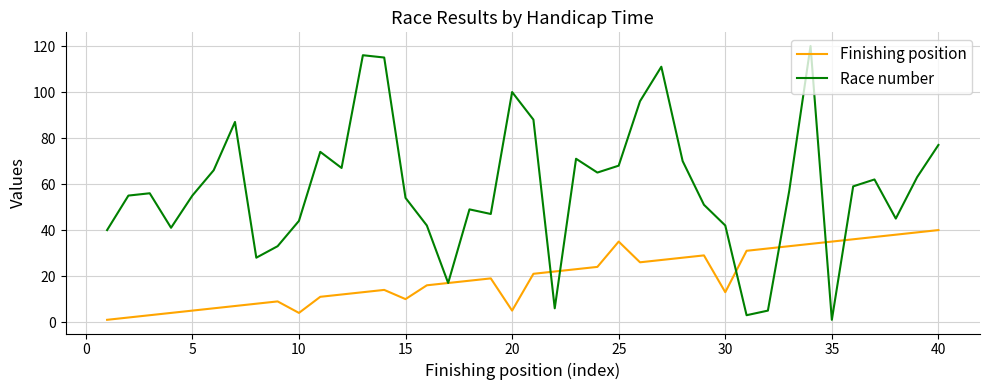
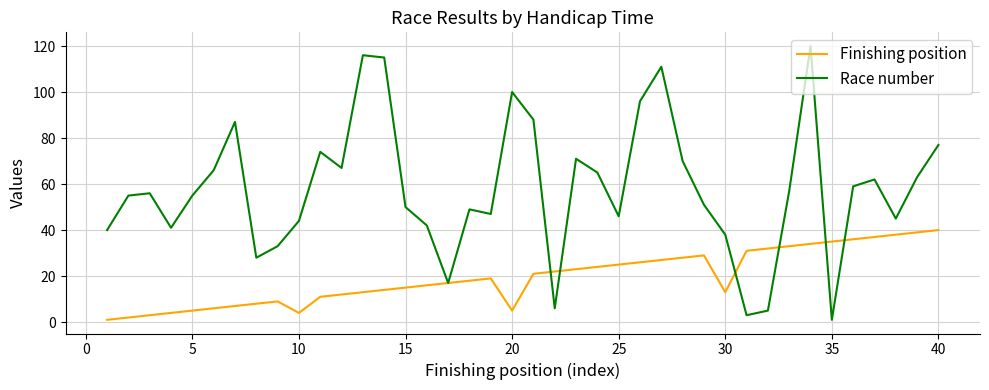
  {
    "Finishing position": {
      "5": 5,
      "10": 4,
-     "15": 10,
+     "15": 15,
      "20": 5,
-     "25": 35,
+     "25": 25,
      "30": 13,
      "35": 35,
      "40": 40
    },
    "Race number": {
      "5": 55,
      "10": 44,
-     "15": 54,
+     "15": 50,
      "20": 100,
-     "25": 68,
-     "30": 42,
+     "25": 46,
+     "30": 38,
      "35": 1,
      "40": 77
    }
  }
